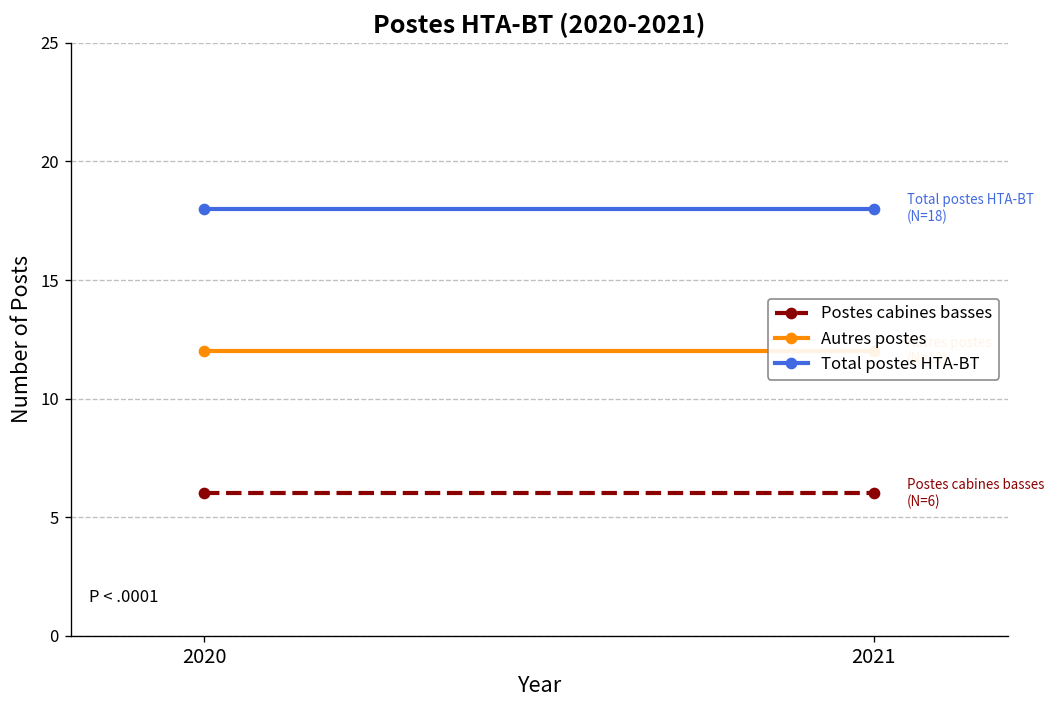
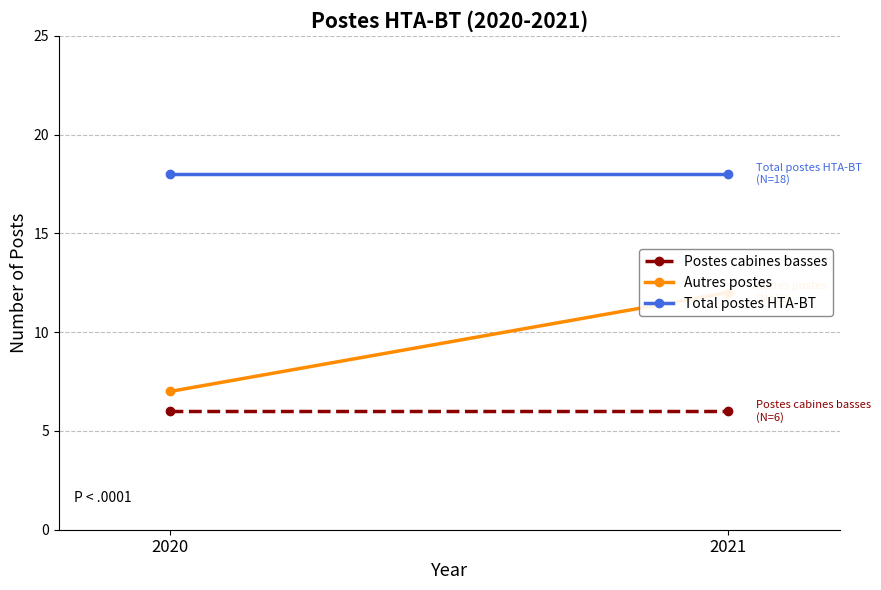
  {
    "Postes cabines basses": {
      "2020": 6,
      "2021": 6
    },
    "Autres postes": {
-     "2020": 12
+     "2020": 7
    },
    "Total postes HTA-BT": {
      "2020": 18,
      "2021": 18
    }
  }
